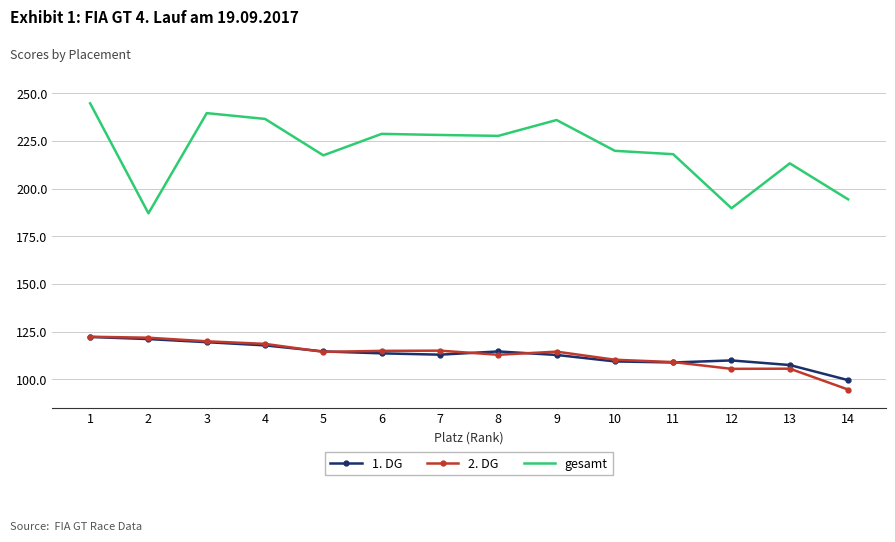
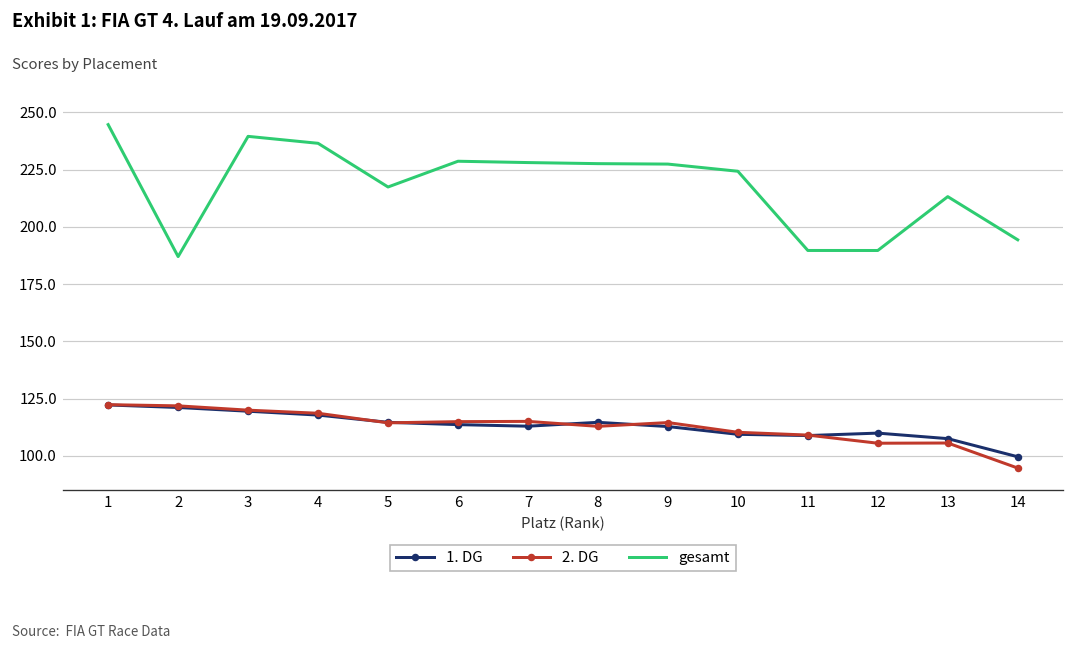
  {
    "1. DG": {
      "7": 113,
      "8": 115,
      "9": 113,
      "12": 110,
      "13": 108,
      "14": 100
    },
    "2. DG": {
      "7": 115,
      "8": 113,
      "9": 115,
      "12": 106,
      "13": 106,
      "14": 95
    },
    "gesamt": {
      "1": 245,
      "2": 187,
      "3": 240,
      "4": 236,
      "5": 217,
      "6": 229,
      "7": 228,
      "8": 228,
-     "9": 236,
-     "10": 220,
-     "11": 218,
+     "9": 227,
+     "10": 224,
+     "11": 190,
      "12": 190,
      "13": 213,
      "14": 194
    }
  }
